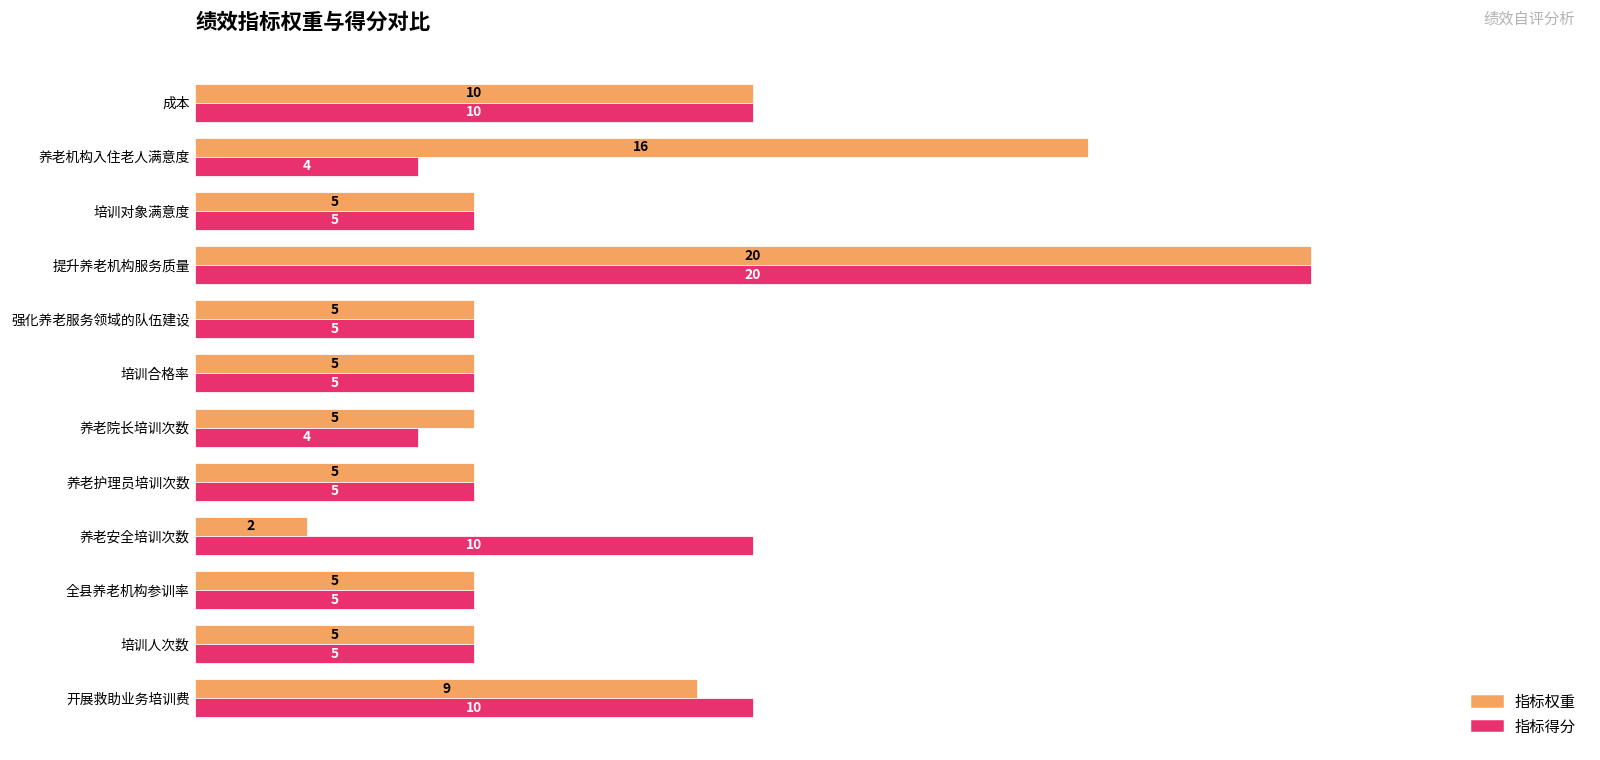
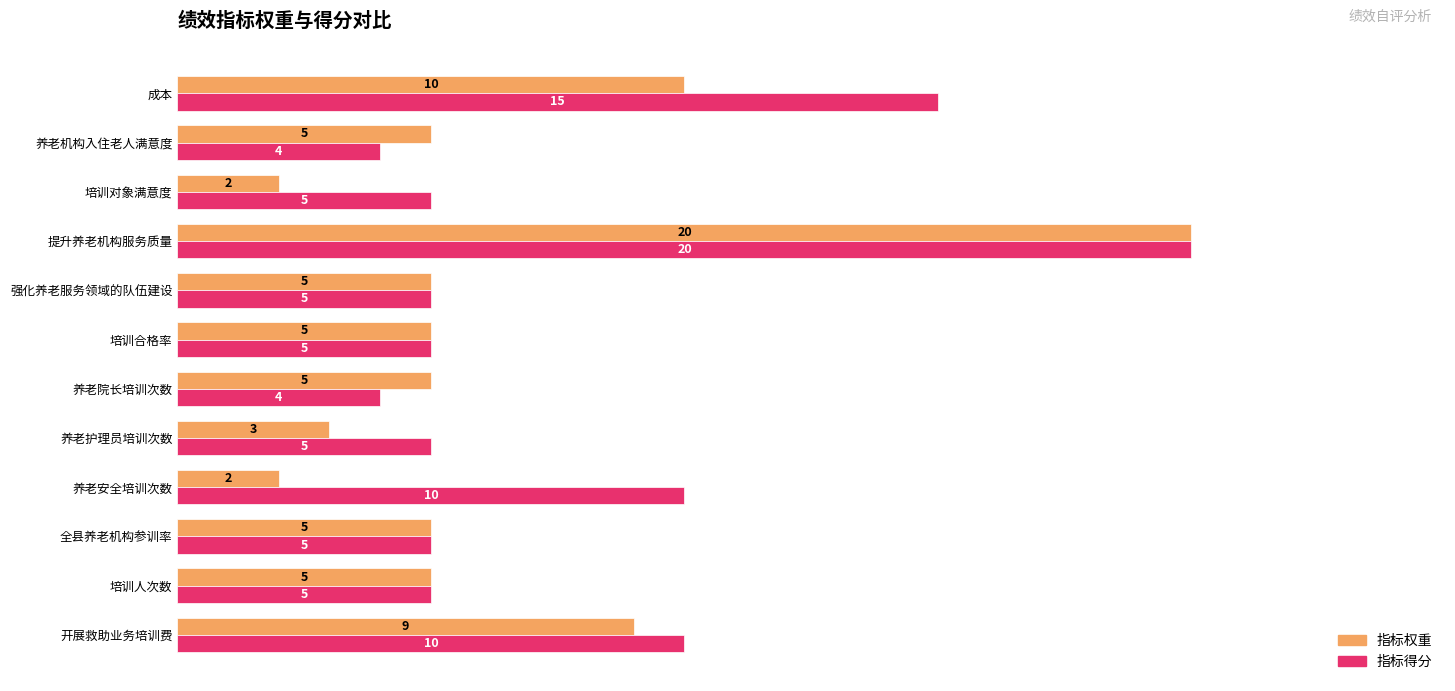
  {
    "指标权重": {
      "成本": 10,
-     "养老机构入住老人满意度": 16,
-     "培训对象满意度": 5,
+     "养老机构入住老人满意度": 5,
+     "培训对象满意度": 2,
      "提升养老机构服务质量": 20,
      "强化养老服务领域的队伍建设": 5,
      "培训合格率": 5,
      "养老院长培训次数": 5,
-     "养老护理员培训次数": 5,
+     "养老护理员培训次数": 3,
      "养老安全培训次数": 2,
      "全县养老机构参训率": 5,
      "培训人次数": 5,
      "开展救助业务培训费": 9
    },
    "指标得分": {
-     "成本": 10,
+     "成本": 15,
      "养老机构入住老人满意度": 4,
      "培训对象满意度": 5,
      "提升养老机构服务质量": 20,
      "强化养老服务领域的队伍建设": 5,
      "培训合格率": 5,
      "养老院长培训次数": 4,
      "养老护理员培训次数": 5,
      "养老安全培训次数": 10,
      "全县养老机构参训率": 5,
      "培训人次数": 5,
      "开展救助业务培训费": 10
    }
  }
